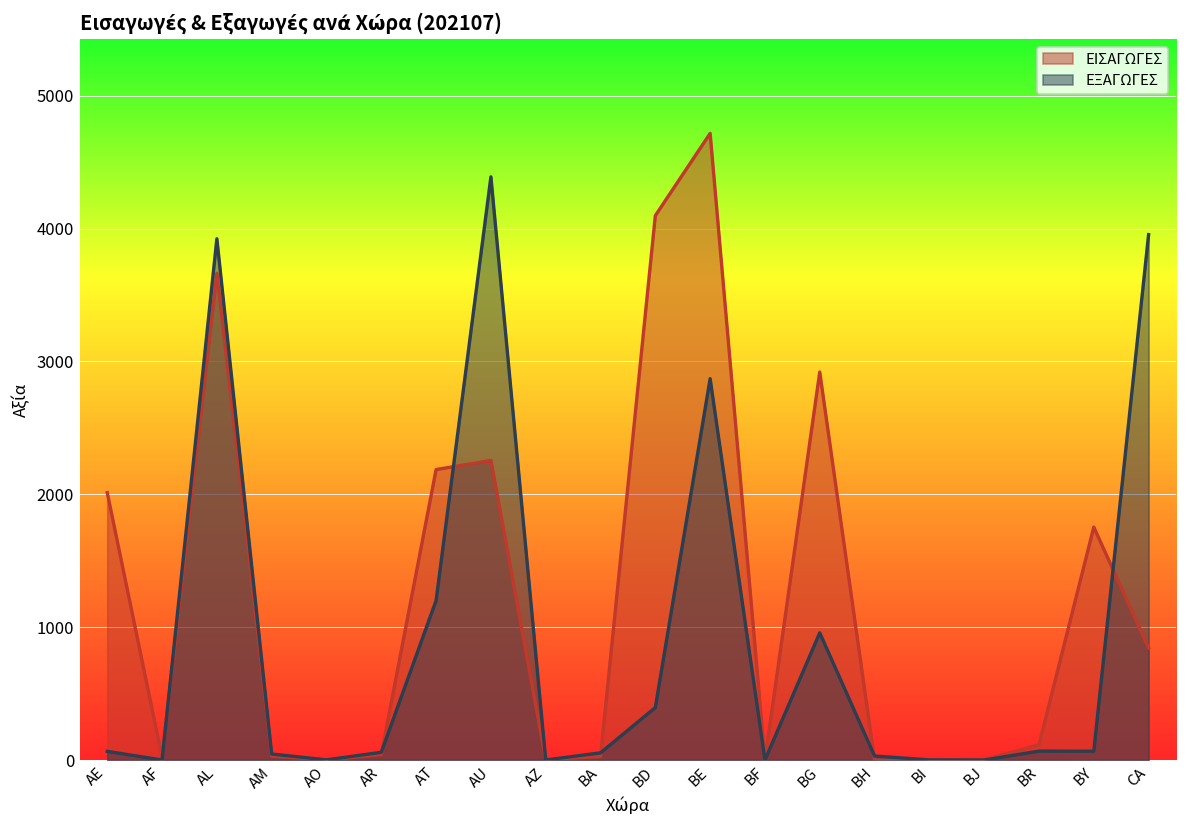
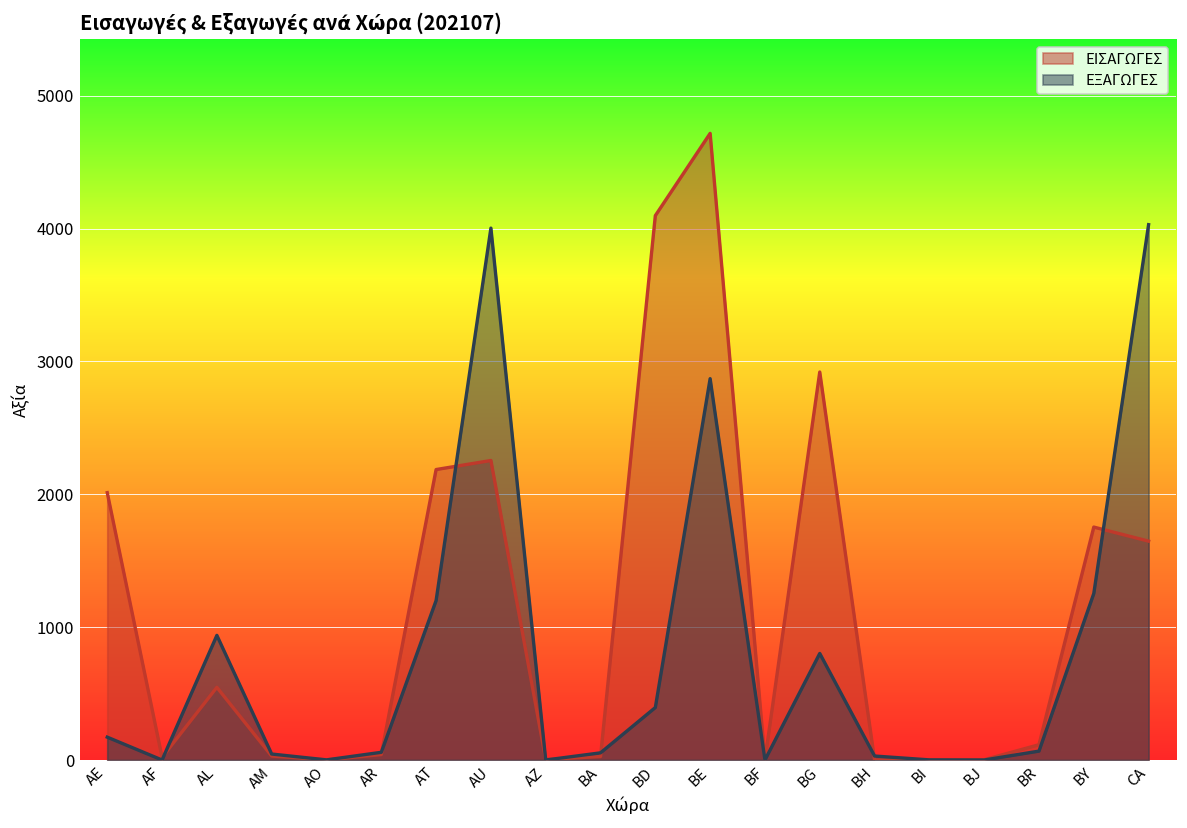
  {
    "ΕΙΣΑΓΩΓΕΣ": {
      "AE": 2010,
-     "AL": 3660,
+     "AL": 550,
      "AT": 2190,
      "AU": 2250,
      "BA": 30,
      "BD": 4100,
      "BE": 4720,
      "BG": 2920,
      "BH": 0,
      "BR": 120,
      "BY": 1750,
-     "CA": 840
+     "CA": 1650
    },
    "ΕΞΑΓΩΓΕΣ": {
-     "AE": 70,
-     "AL": 3920,
+     "AE": 170,
+     "AL": 940,
      "AT": 1200,
-     "AU": 4390,
+     "AU": 4000,
      "BA": 50,
      "BD": 400,
      "BE": 2870,
-     "BG": 960,
+     "BG": 800,
      "BH": 30,
      "BR": 70,
-     "BY": 70,
-     "CA": 3950
+     "BY": 1250,
+     "CA": 4030
    }
  }
